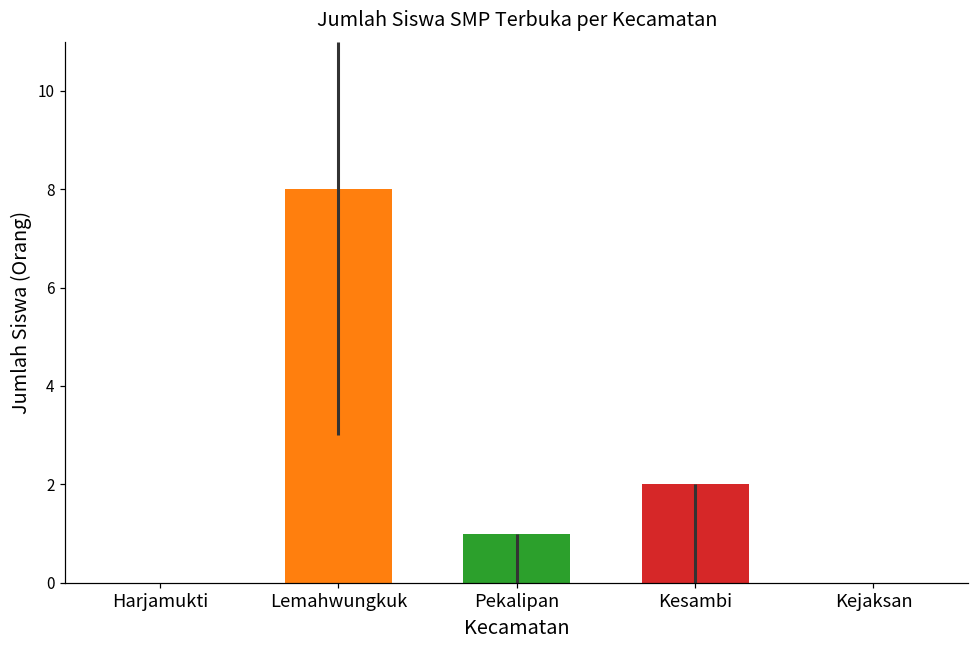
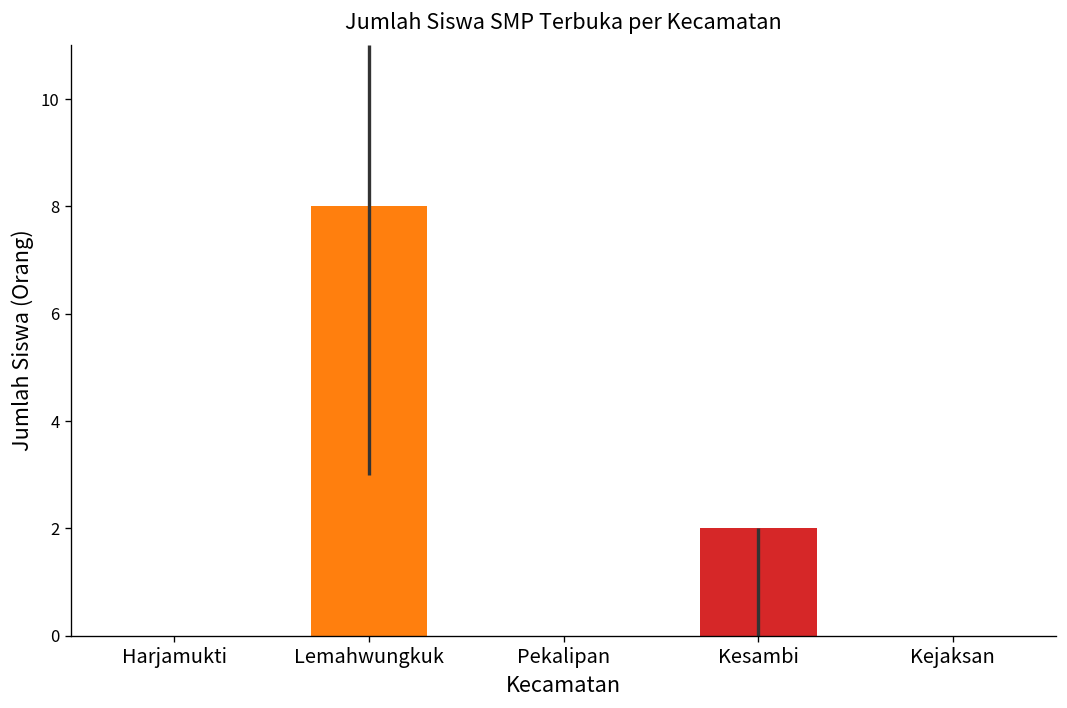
  {
    "Harjamukti": 0,
    "Lemahwungkuk": 8,
-   "Pekalipan": 1,
+   "Pekalipan": 0,
    "Kesambi": 2,
    "Kejaksan": 0
  }
